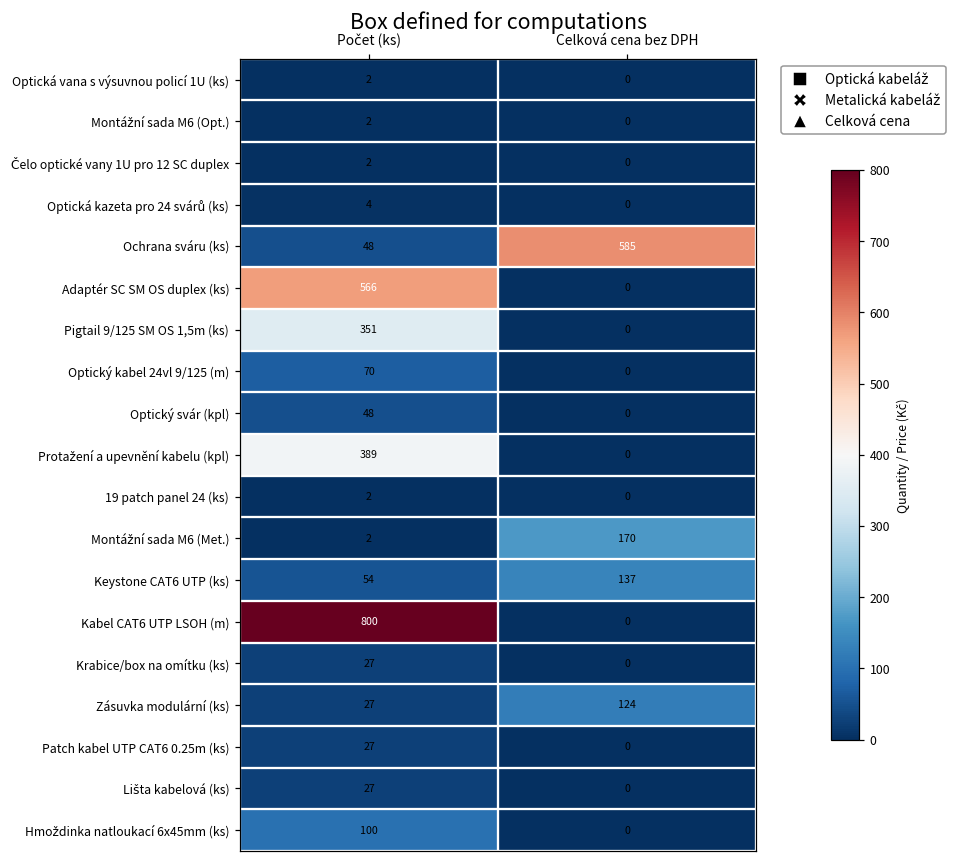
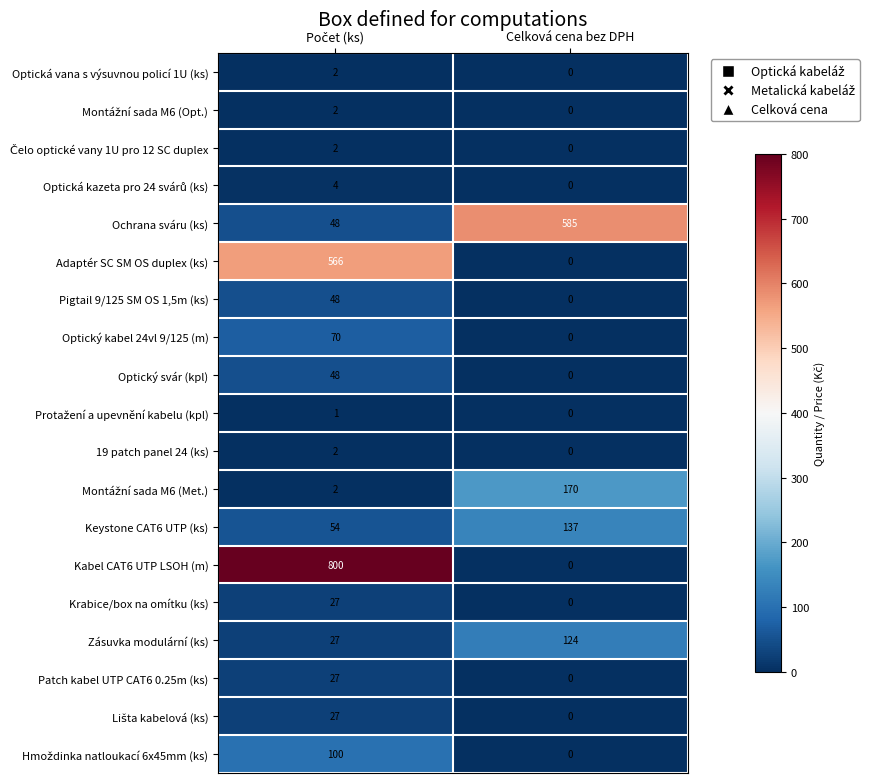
  {
    "Optická vana s výsuvnou policí 1U (ks)": {
      "Počet (ks)": 2,
      "Celková cena bez DPH": 0
    },
    "Montážní sada M6 (Opt.)": {
      "Počet (ks)": 2,
      "Celková cena bez DPH": 0
    },
    "Čelo optické vany 1U pro 12 SC duplex": {
      "Počet (ks)": 2,
      "Celková cena bez DPH": 0
    },
    "Optická kazeta pro 24 svárů (ks)": {
      "Počet (ks)": 4,
      "Celková cena bez DPH": 0
    },
    "Ochrana sváru (ks)": {
      "Počet (ks)": 48,
      "Celková cena bez DPH": 585
    },
    "Adaptér SC SM OS duplex (ks)": {
      "Počet (ks)": 566,
      "Celková cena bez DPH": 0
    },
    "Pigtail 9/125 SM OS 1,5m (ks)": {
-     "Počet (ks)": 351,
+     "Počet (ks)": 48,
      "Celková cena bez DPH": 0
    },
    "Optický kabel 24vl 9/125 (m)": {
      "Počet (ks)": 70,
      "Celková cena bez DPH": 0
    },
    "Optický svár (kpl)": {
      "Počet (ks)": 48,
      "Celková cena bez DPH": 0
    },
    "Protažení a upevnění kabelu (kpl)": {
-     "Počet (ks)": 389,
+     "Počet (ks)": 1,
      "Celková cena bez DPH": 0
    },
    "19 patch panel 24 (ks)": {
      "Počet (ks)": 2,
      "Celková cena bez DPH": 0
    },
    "Montážní sada M6 (Met.)": {
      "Počet (ks)": 2,
      "Celková cena bez DPH": 170
    },
    "Keystone CAT6 UTP (ks)": {
      "Počet (ks)": 54,
      "Celková cena bez DPH": 137
    },
    "Kabel CAT6 UTP LSOH (m)": {
      "Počet (ks)": 800,
      "Celková cena bez DPH": 0
    },
    "Krabice/box na omítku (ks)": {
      "Počet (ks)": 27,
      "Celková cena bez DPH": 0
    },
    "Zásuvka modulární (ks)": {
      "Počet (ks)": 27,
      "Celková cena bez DPH": 124
    },
    "Patch kabel UTP CAT6 0.25m (ks)": {
      "Počet (ks)": 27,
      "Celková cena bez DPH": 0
    },
    "Lišta kabelová (ks)": {
      "Počet (ks)": 27,
      "Celková cena bez DPH": 0
    },
    "Hmoždinka natloukací 6x45mm (ks)": {
      "Počet (ks)": 100,
      "Celková cena bez DPH": 0
    }
  }
